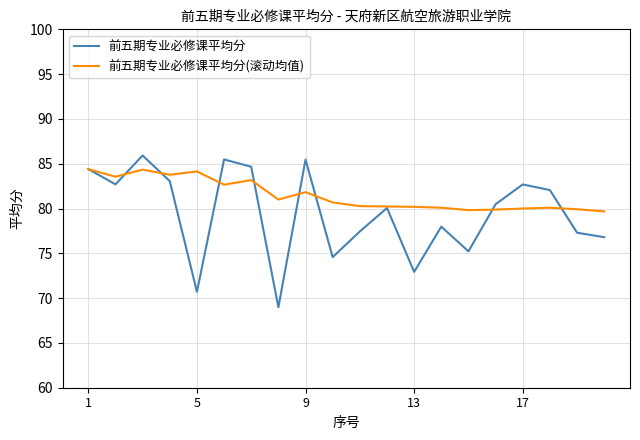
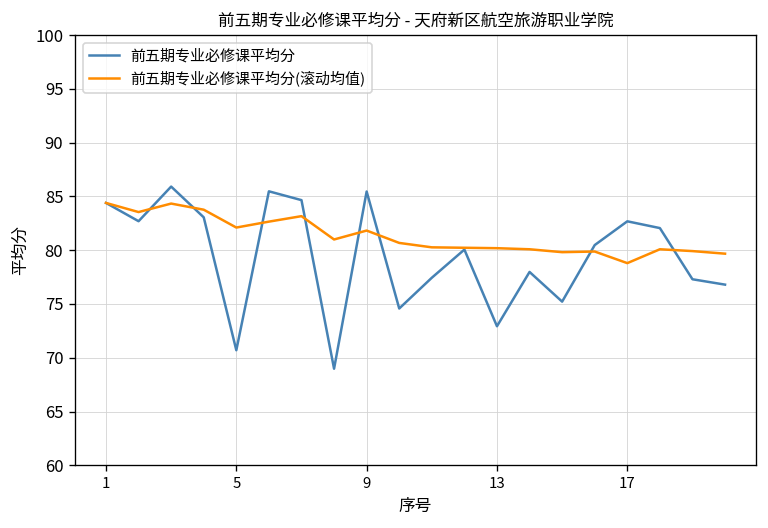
  {
    "前五期专业必修课平均分": {
      "5": 71,
      "9": 85,
      "13": 73,
      "17": 83
    },
    "前五期专业必修课平均分(滚动均值)": {
-     "5": 84,
+     "5": 82,
      "9": 82,
      "13": 80,
-     "17": 80
+     "17": 79
    }
  }
